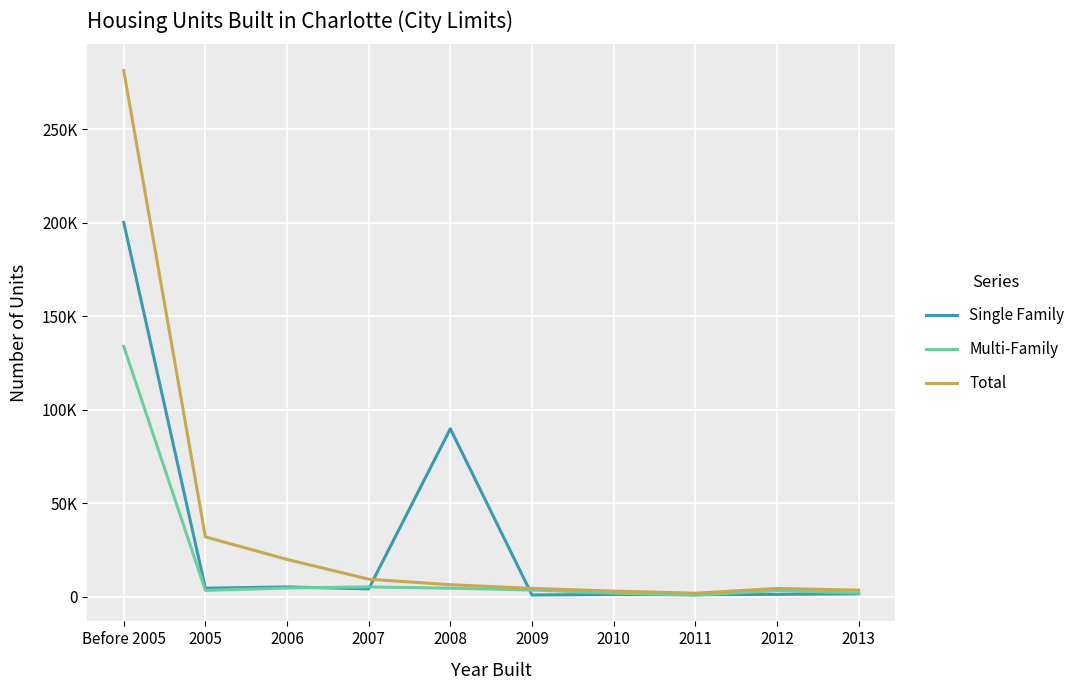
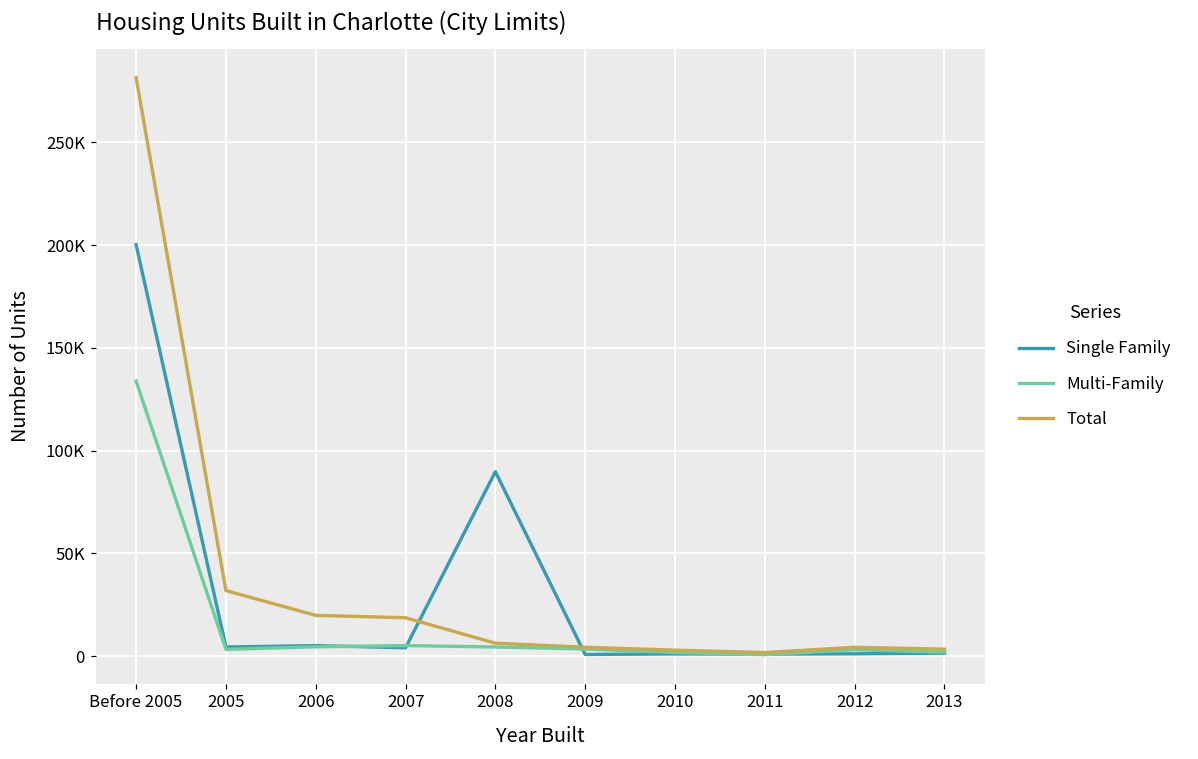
  {
    "Single Family": {
      "Before 2005": 200000,
      "2008": 90000,
      "2009": 1000,
      "2012": 1000
    },
    "Multi-Family": {
      "Before 2005": 134000,
      "2008": 4000
    },
    "Total": {
      "Before 2005": 281000,
      "2005": 32000,
      "2006": 20000,
-     "2007": 9000,
+     "2007": 19000,
      "2008": 6000,
      "2013": 3000
    }
  }
